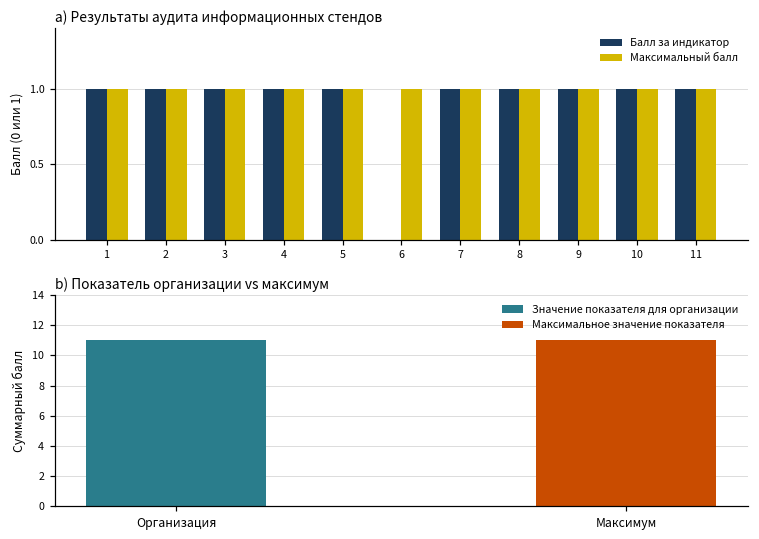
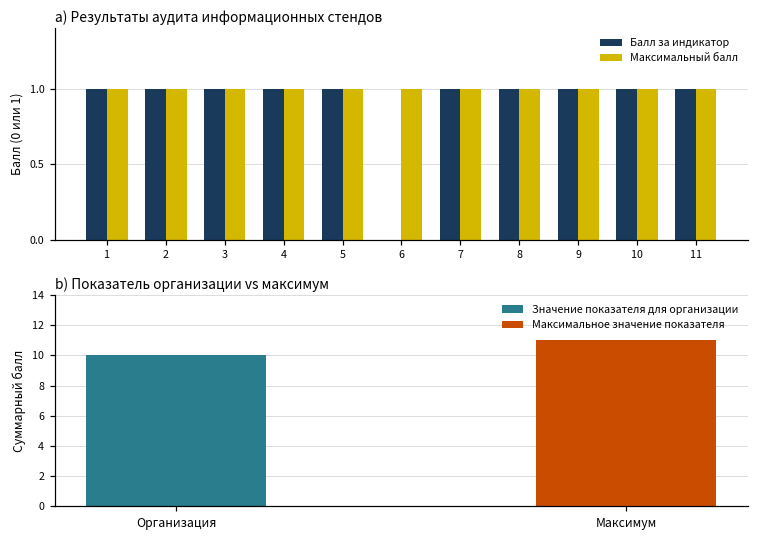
  {
    "a) Результаты аудита информационных стендов": {
      "Балл за индикатор": {
        "1": 1.00,
        "2": 1.00,
        "3": 1.00,
        "4": 1.00,
        "5": 1.00,
        "6": 0.00,
        "7": 1.00,
        "8": 1.00,
        "9": 1.00,
        "10": 1.00,
        "11": 1.00
      },
      "Максимальный балл": {
        "1": 1.00,
        "2": 1.00,
        "3": 1.00,
        "4": 1.00,
        "5": 1.00,
        "6": 1.00,
        "7": 1.00,
        "8": 1.00,
        "9": 1.00,
        "10": 1.00,
        "11": 1.00
      }
    },
    "b) Показатель организации vs максимум": {
-     "Организация": 11,
+     "Организация": 10,
      "Максимум": 11
    }
  }
